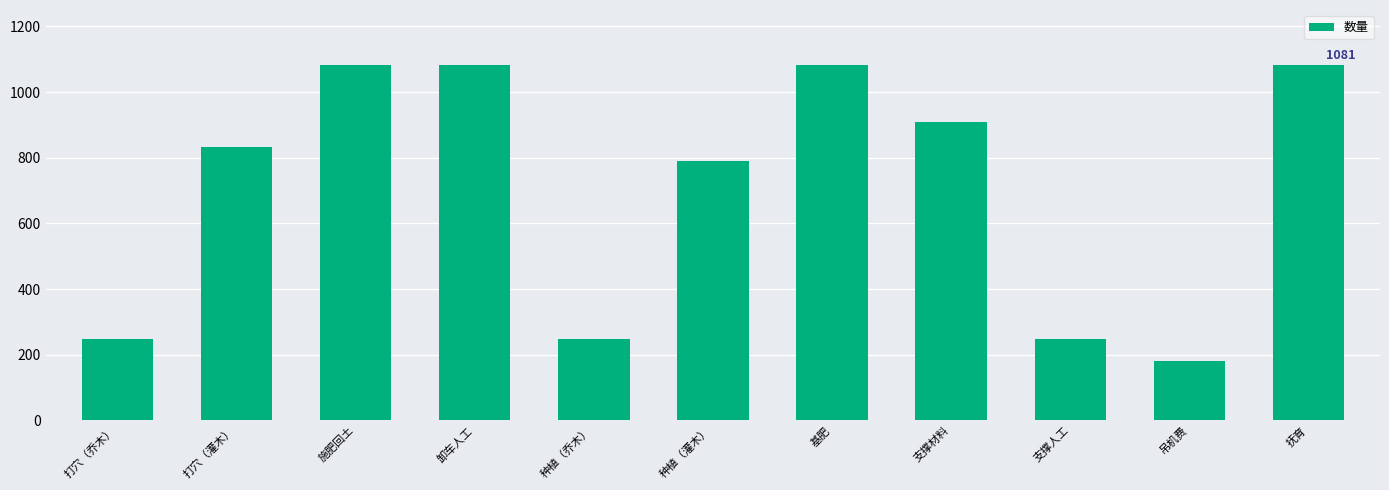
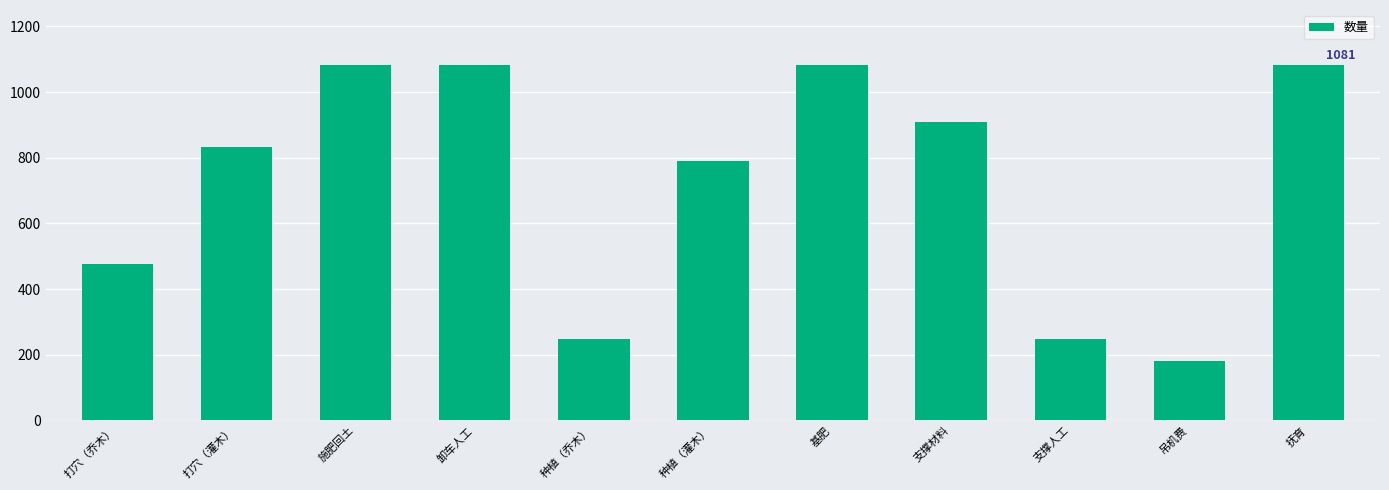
  {
-   "打穴（乔木）": 250,
+   "打穴（乔木）": 480,
    "打穴（灌木）": 830,
    "施肥回土": 1080,
    "卸车人工": 1080,
    "种植（乔木）": 250,
    "种植（灌木）": 790,
    "基肥": 1080,
    "支撑材料": 910,
    "支撑人工": 250,
    "吊机费": 180
  }
